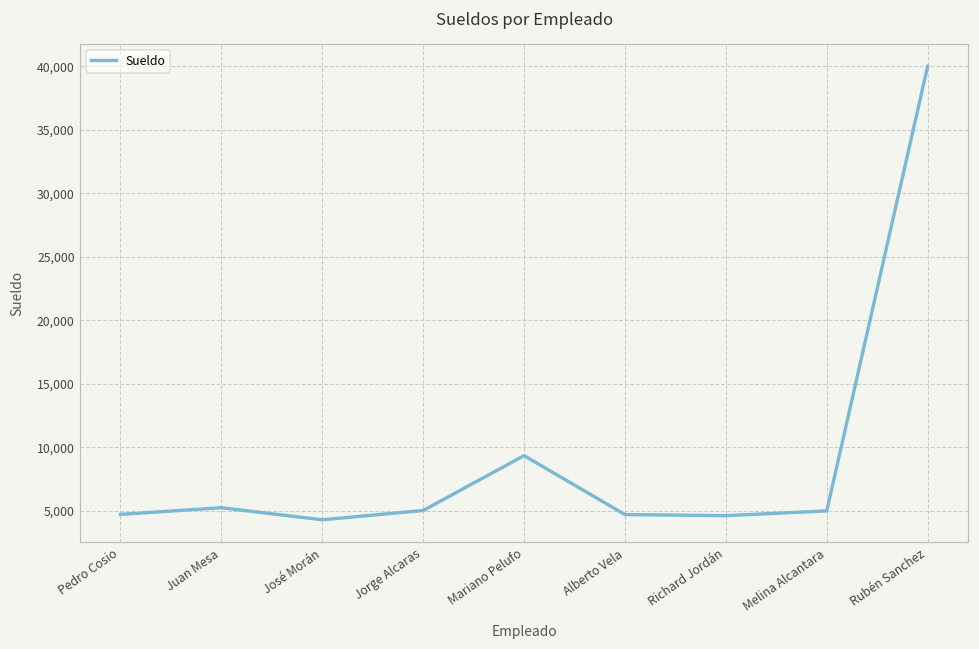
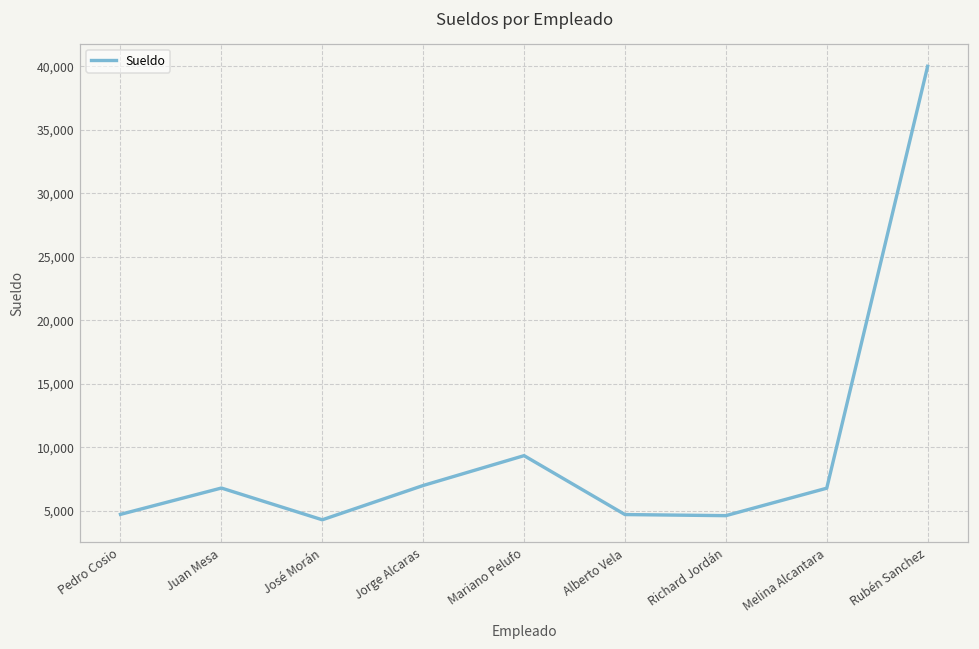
  {
    "Pedro Cosio": "4,700",
-   "Juan Mesa": "5,200",
+   "Juan Mesa": "6,800",
    "José Morán": "4,300",
-   "Jorge Alcaras": "5,000",
+   "Jorge Alcaras": "7,000",
    "Mariano Pelufo": "9,400",
    "Alberto Vela": "4,700",
    "Richard Jordán": "4,600",
-   "Melina Alcantara": "5,000",
+   "Melina Alcantara": "6,800",
    "Rubén Sanchez": "40,000"
  }
